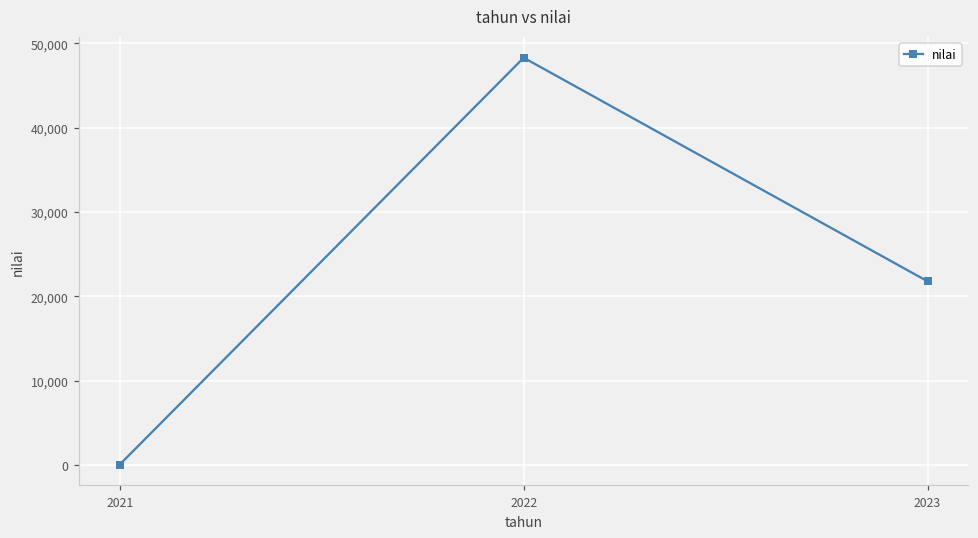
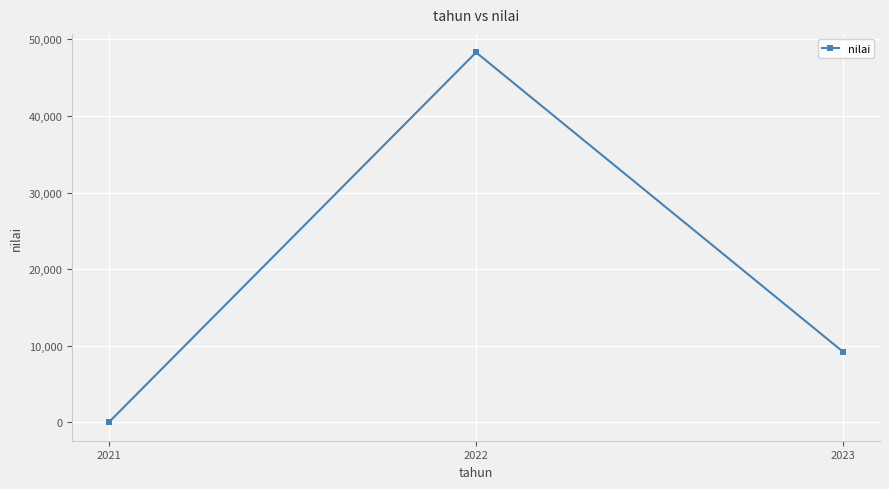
  {
    "2021": "0",
    "2022": "48,000",
-   "2023": "22,000"
+   "2023": "9,000"
  }
